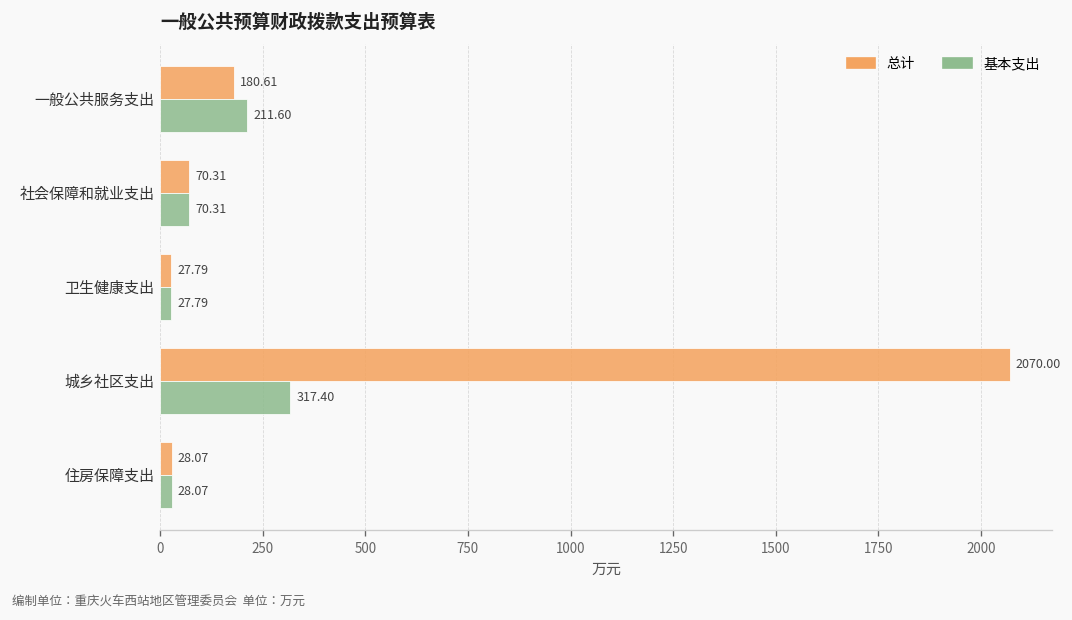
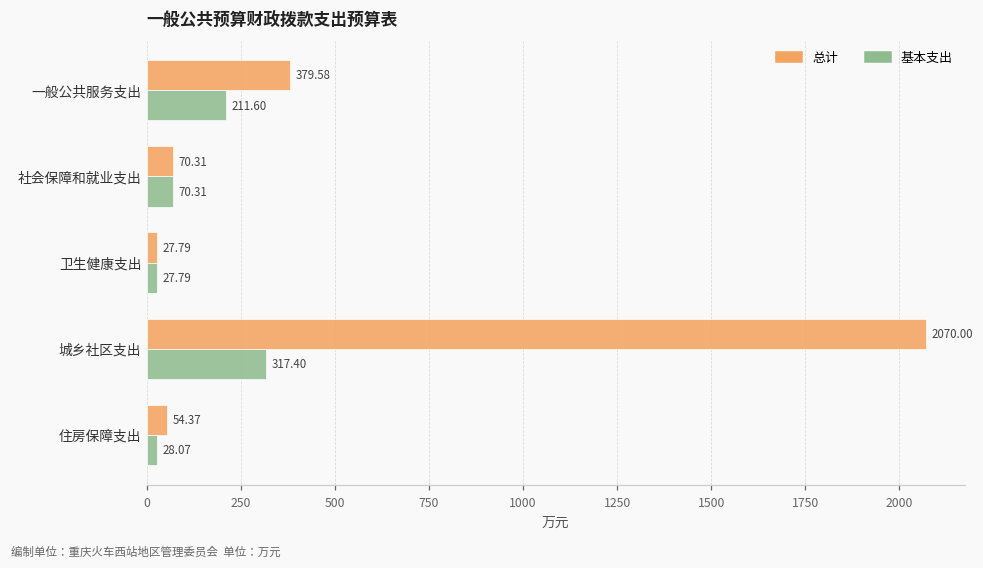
  {
    "总计": {
-     "一般公共服务支出": 180.61,
+     "一般公共服务支出": 379.58,
      "社会保障和就业支出": 70.31,
      "卫生健康支出": 27.79,
      "城乡社区支出": 2070.00,
-     "住房保障支出": 28.07
+     "住房保障支出": 54.37
    },
    "基本支出": {
      "一般公共服务支出": 211.60,
      "社会保障和就业支出": 70.31,
      "卫生健康支出": 27.79,
      "城乡社区支出": 317.40,
      "住房保障支出": 28.07
    }
  }
